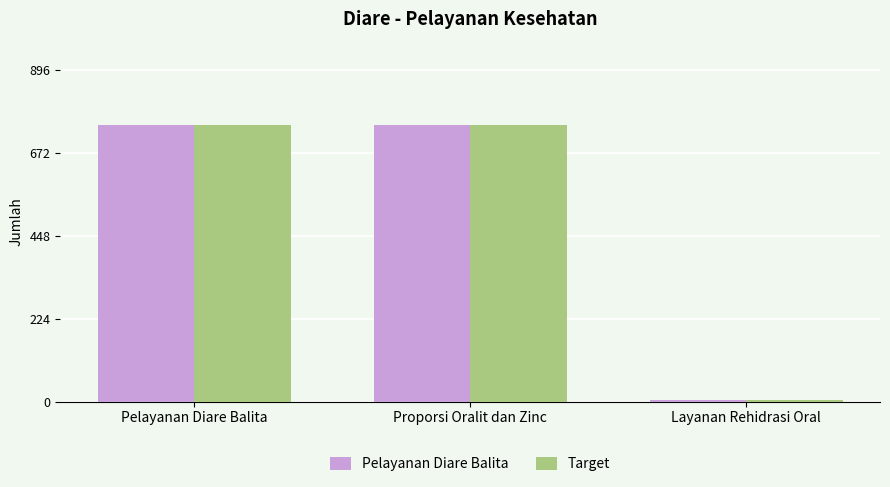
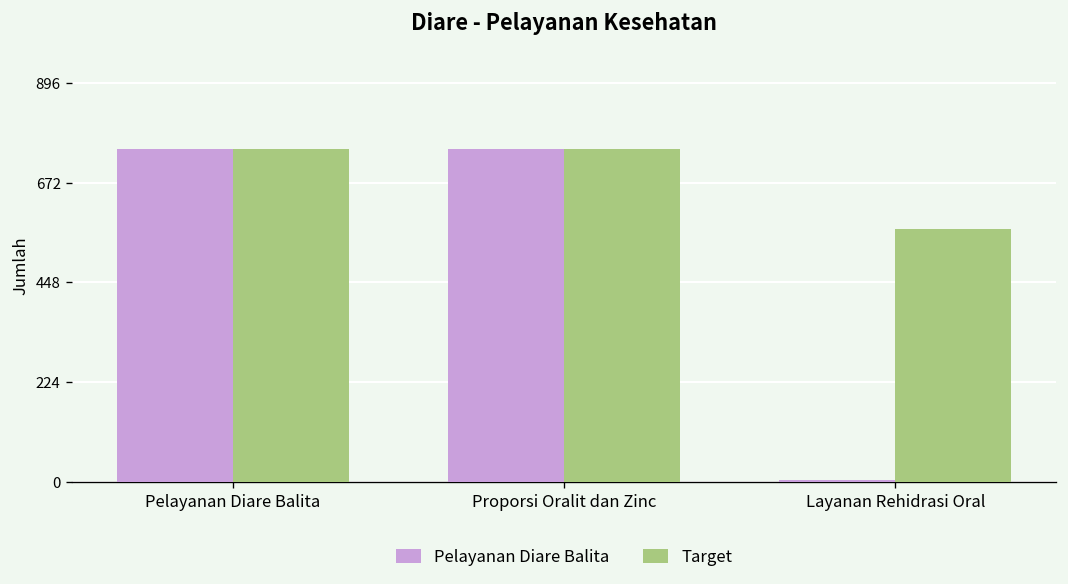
  {
    "Pelayanan Diare Balita": {
      "Pelayanan Diare Balita": 750,
      "Proporsi Oralit dan Zinc": 750
    },
    "Target": {
      "Pelayanan Diare Balita": 750,
      "Proporsi Oralit dan Zinc": 750,
-     "Layanan Rehidrasi Oral": 0
+     "Layanan Rehidrasi Oral": 570
    }
  }
